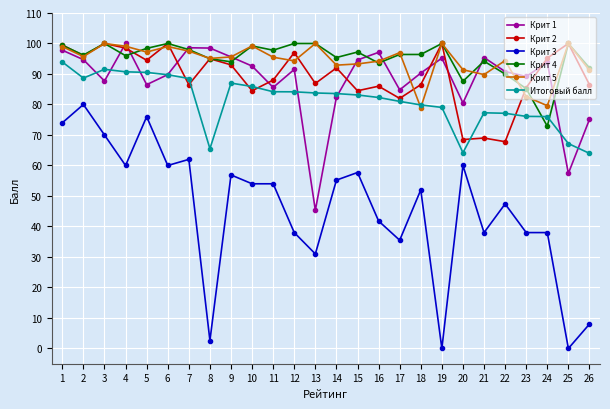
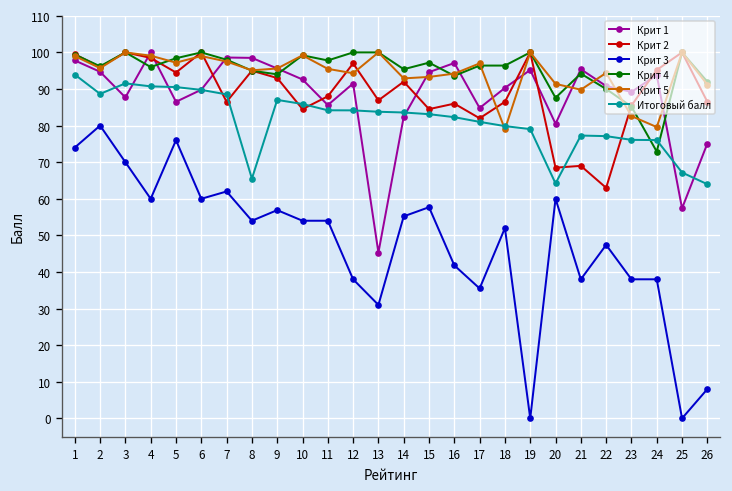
  {
    "Крит 1": {
      "1": 98,
      "2": 95,
      "3": 88,
      "4": 100,
      "5": 87,
      "8": 99,
      "10": 93,
      "11": 86,
      "12": 92,
      "13": 45,
      "14": 82,
      "15": 95,
      "16": 97,
      "17": 85,
      "18": 90,
      "19": 95,
      "20": 81,
      "21": 95,
      "25": 57,
      "26": 75
    },
    "Крит 2": {
      "5": 95,
      "7": 87,
      "9": 93,
      "10": 85,
      "11": 88,
      "12": 97,
      "13": 87,
      "14": 92,
      "15": 85,
      "16": 86,
      "17": 82,
      "18": 87,
      "20": 69,
      "21": 69,
-     "22": 68
+     "22": 63
    },
    "Крит 3": {
      "1": 74,
      "2": 80,
      "3": 70,
      "4": 60,
      "5": 76,
      "6": 60,
      "7": 62,
-     "8": 3,
+     "8": 54,
      "9": 57,
      "10": 54,
      "11": 54,
      "12": 38,
      "13": 31,
      "14": 55,
      "15": 58,
      "16": 42,
      "17": 36,
      "18": 52,
      "19": 0,
      "20": 60,
      "21": 38,
      "22": 47,
      "23": 38,
      "24": 38,
      "25": 0,
      "26": 8
    },
    "Крит 4": {
      "4": 96,
      "5": 98,
      "9": 94,
      "11": 98,
      "12": 100,
      "14": 95,
      "15": 97,
      "18": 96,
      "20": 88,
      "21": 94,
      "24": 73
    },
    "Крит 5": {
      "5": 97,
      "6": 99,
      "11": 96,
      "12": 94,
      "14": 93,
      "15": 93,
      "18": 79,
      "20": 91,
      "21": 90,
      "24": 80
    },
    "Итоговый балл": {
      "1": 94,
      "2": 89,
      "3": 92,
      "4": 91,
      "5": 91,
      "7": 89,
      "8": 66,
      "9": 87,
      "10": 86,
      "11": 84,
      "12": 84,
      "13": 84,
      "14": 84,
      "15": 83,
      "16": 82,
      "17": 81,
      "18": 80,
      "19": 79,
      "20": 64,
      "21": 77,
      "22": 77,
      "23": 76,
      "24": 76,
      "25": 67,
      "26": 64
    }
  }
